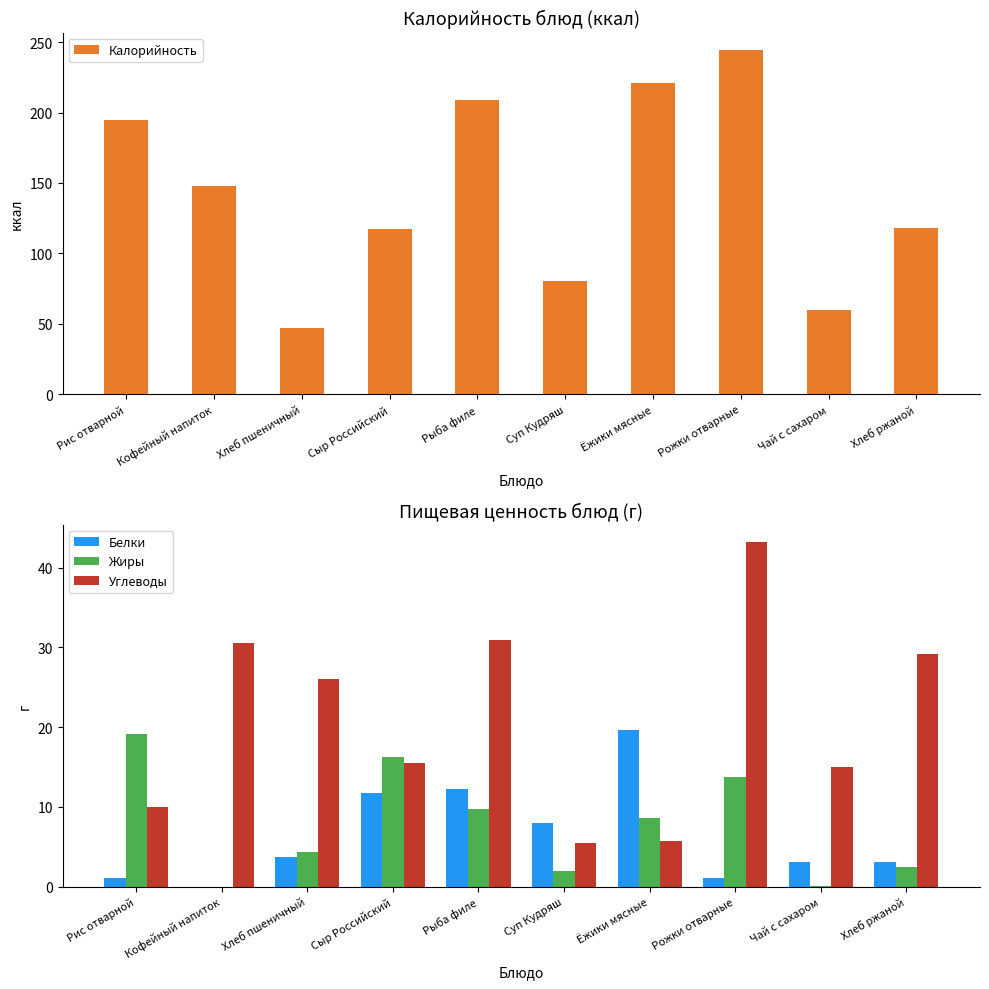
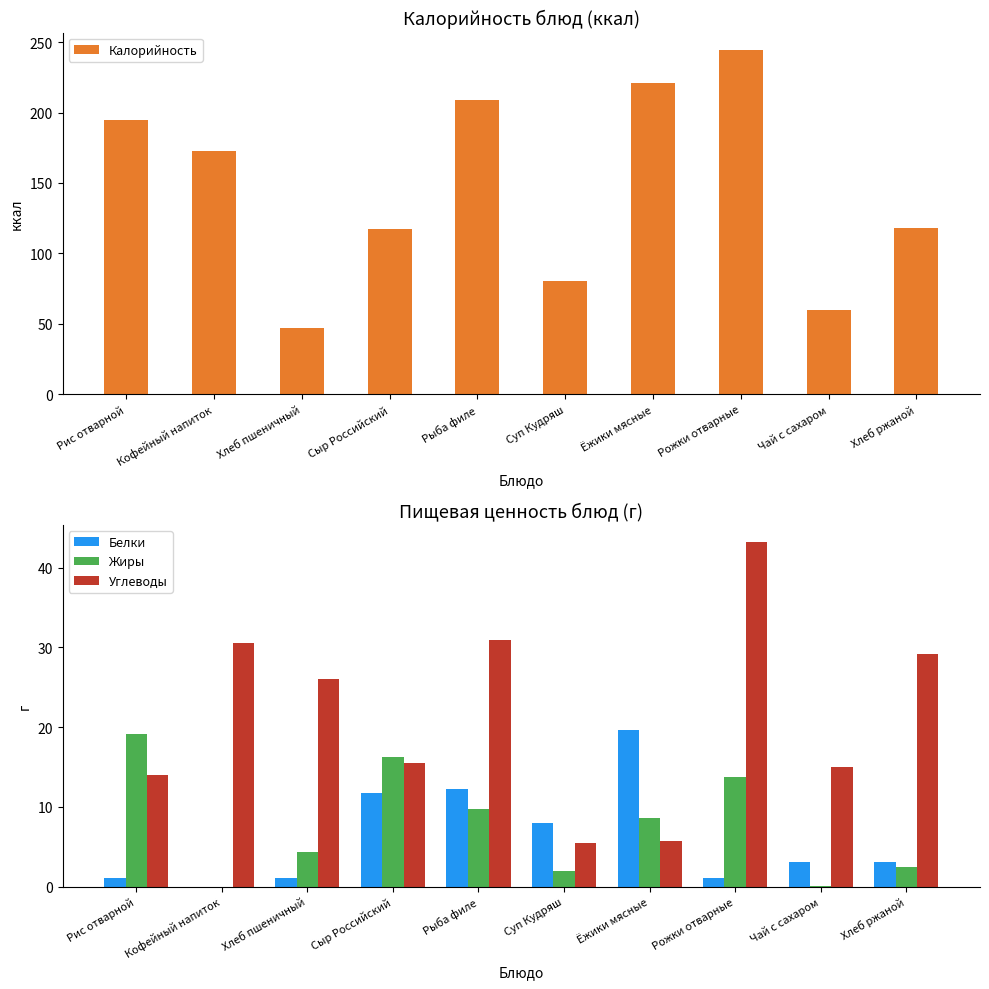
  {
    "Калорийность блюд (ккал)": {
      "Рис отварной": 195,
-     "Кофейный напиток": 148,
+     "Кофейный напиток": 173,
      "Хлеб пшеничный": 47,
      "Сыр Российский": 117,
      "Рыба филе": 209,
      "Суп Кудряш": 81,
      "Ёжики мясные": 221,
      "Рожки отварные": 245,
      "Чай с сахаром": 60,
      "Хлеб ржаной": 118
    },
    "Пищевая ценность блюд (г)": {
      "Белки": {
        "Рис отварной": 1,
        "Кофейный напиток": 0,
-       "Хлеб пшеничный": 4,
+       "Хлеб пшеничный": 1,
        "Сыр Российский": 12,
        "Рыба филе": 12,
        "Суп Кудряш": 8,
        "Ёжики мясные": 20,
        "Рожки отварные": 1,
        "Чай с сахаром": 3,
        "Хлеб ржаной": 3
      },
      "Жиры": {
        "Рис отварной": 19,
        "Кофейный напиток": 0,
        "Хлеб пшеничный": 4,
        "Сыр Российский": 16,
        "Рыба филе": 10,
        "Суп Кудряш": 2,
        "Ёжики мясные": 9,
        "Рожки отварные": 14,
        "Хлеб ржаной": 3
      },
      "Углеводы": {
-       "Рис отварной": 10,
+       "Рис отварной": 14,
        "Кофейный напиток": 31,
        "Хлеб пшеничный": 26,
        "Сыр Российский": 16,
        "Рыба филе": 31,
        "Суп Кудряш": 6,
        "Ёжики мясные": 6,
        "Рожки отварные": 43,
        "Чай с сахаром": 15,
        "Хлеб ржаной": 29
      }
    }
  }
